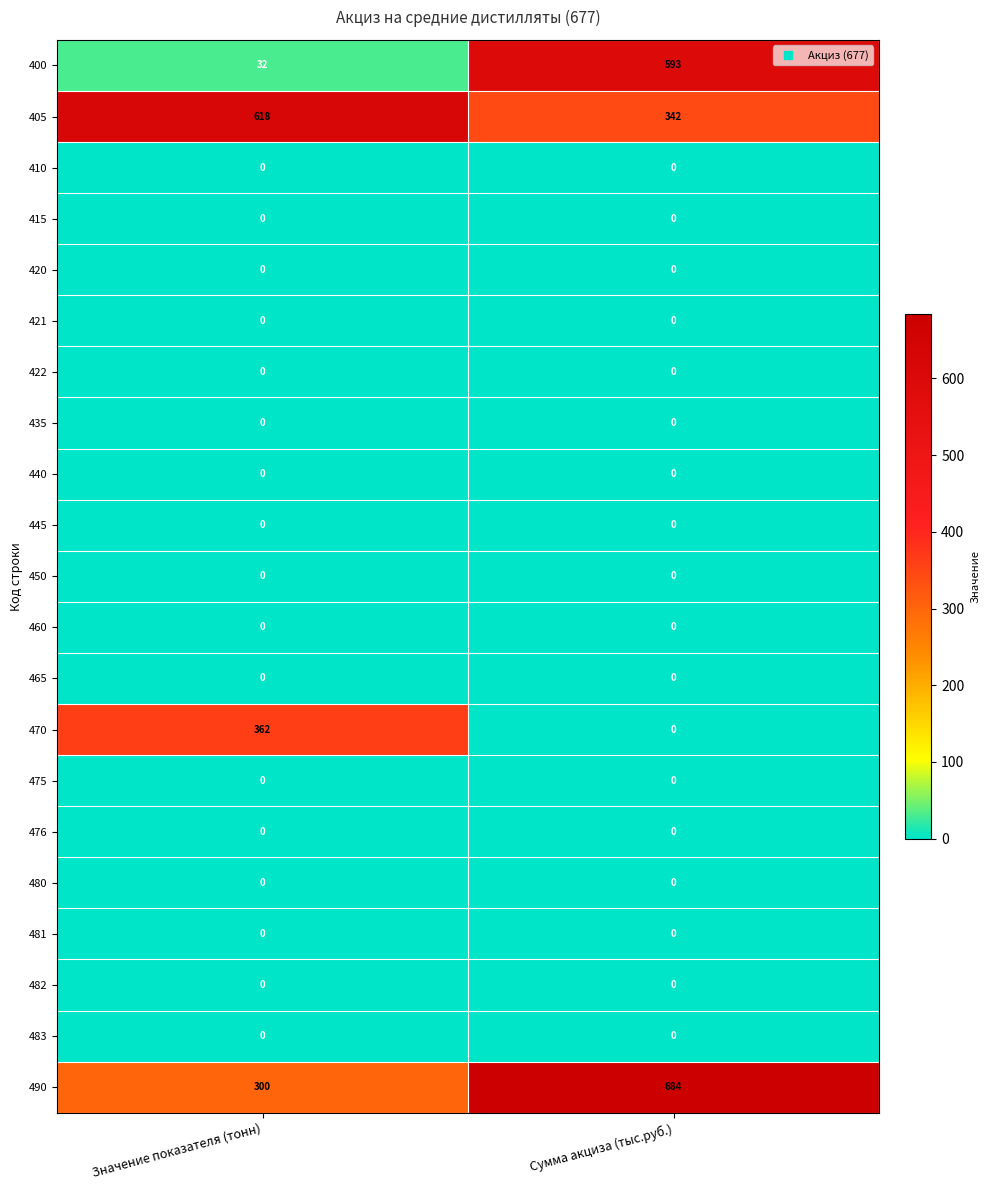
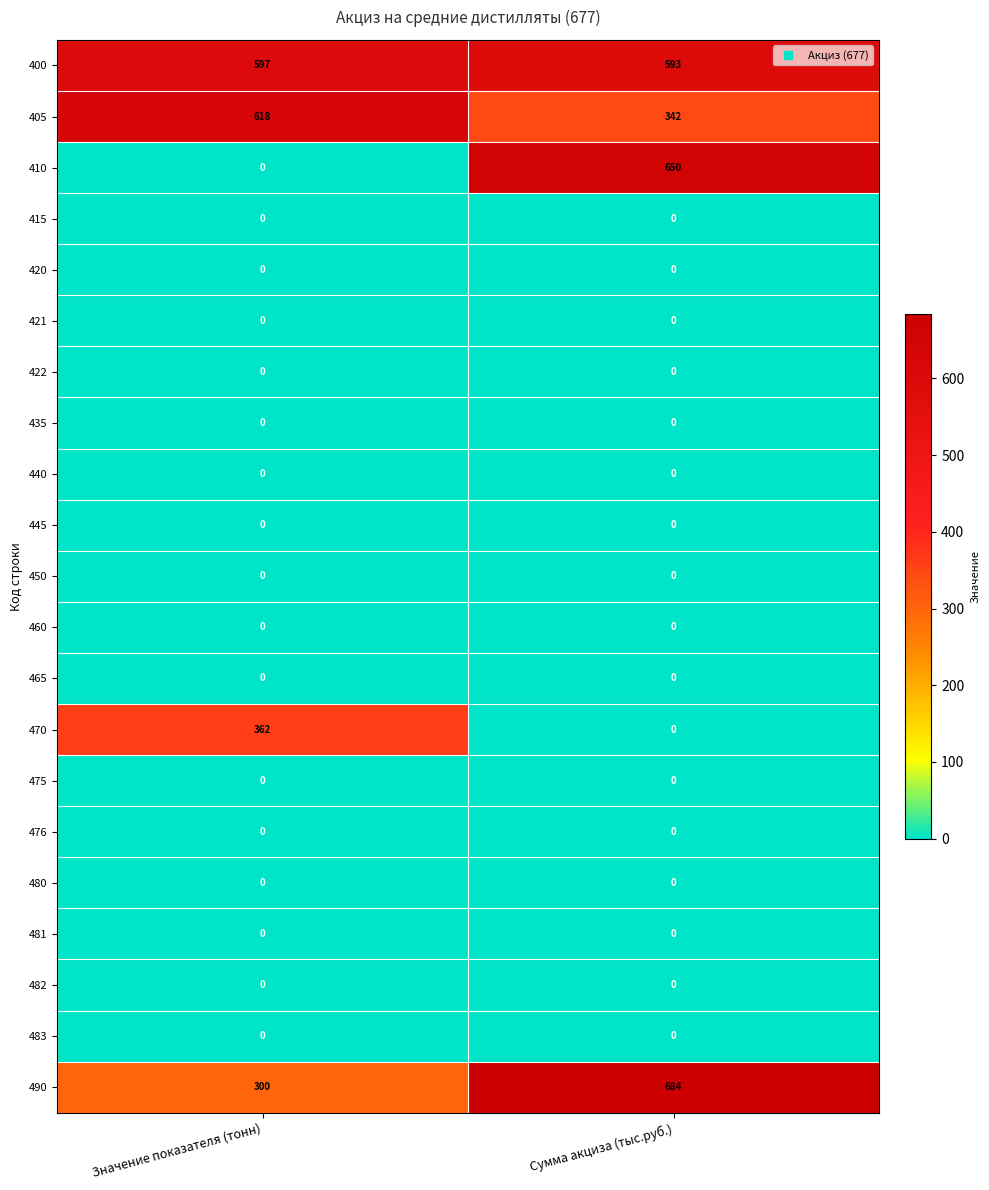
  {
    "400": {
-     "Значение показателя (тонн)": 32,
+     "Значение показателя (тонн)": 597,
      "Сумма акциза (тыс.руб.)": 593
    },
    "405": {
      "Значение показателя (тонн)": 618,
      "Сумма акциза (тыс.руб.)": 342
    },
    "410": {
      "Значение показателя (тонн)": 0,
-     "Сумма акциза (тыс.руб.)": 0
+     "Сумма акциза (тыс.руб.)": 650
    },
    "415": {
      "Значение показателя (тонн)": 0,
      "Сумма акциза (тыс.руб.)": 0
    },
    "420": {
      "Значение показателя (тонн)": 0,
      "Сумма акциза (тыс.руб.)": 0
    },
    "421": {
      "Значение показателя (тонн)": 0,
      "Сумма акциза (тыс.руб.)": 0
    },
    "422": {
      "Значение показателя (тонн)": 0,
      "Сумма акциза (тыс.руб.)": 0
    },
    "435": {
      "Значение показателя (тонн)": 0,
      "Сумма акциза (тыс.руб.)": 0
    },
    "440": {
      "Значение показателя (тонн)": 0,
      "Сумма акциза (тыс.руб.)": 0
    },
    "445": {
      "Значение показателя (тонн)": 0,
      "Сумма акциза (тыс.руб.)": 0
    },
    "450": {
      "Значение показателя (тонн)": 0,
      "Сумма акциза (тыс.руб.)": 0
    },
    "460": {
      "Значение показателя (тонн)": 0,
      "Сумма акциза (тыс.руб.)": 0
    },
    "465": {
      "Значение показателя (тонн)": 0,
      "Сумма акциза (тыс.руб.)": 0
    },
    "470": {
      "Значение показателя (тонн)": 362,
      "Сумма акциза (тыс.руб.)": 0
    },
    "475": {
      "Значение показателя (тонн)": 0,
      "Сумма акциза (тыс.руб.)": 0
    },
    "476": {
      "Значение показателя (тонн)": 0,
      "Сумма акциза (тыс.руб.)": 0
    },
    "480": {
      "Значение показателя (тонн)": 0,
      "Сумма акциза (тыс.руб.)": 0
    },
    "481": {
      "Значение показателя (тонн)": 0,
      "Сумма акциза (тыс.руб.)": 0
    },
    "482": {
      "Значение показателя (тонн)": 0,
      "Сумма акциза (тыс.руб.)": 0
    },
    "483": {
      "Значение показателя (тонн)": 0,
      "Сумма акциза (тыс.руб.)": 0
    },
    "490": {
      "Значение показателя (тонн)": 300,
      "Сумма акциза (тыс.руб.)": 684
    }
  }
